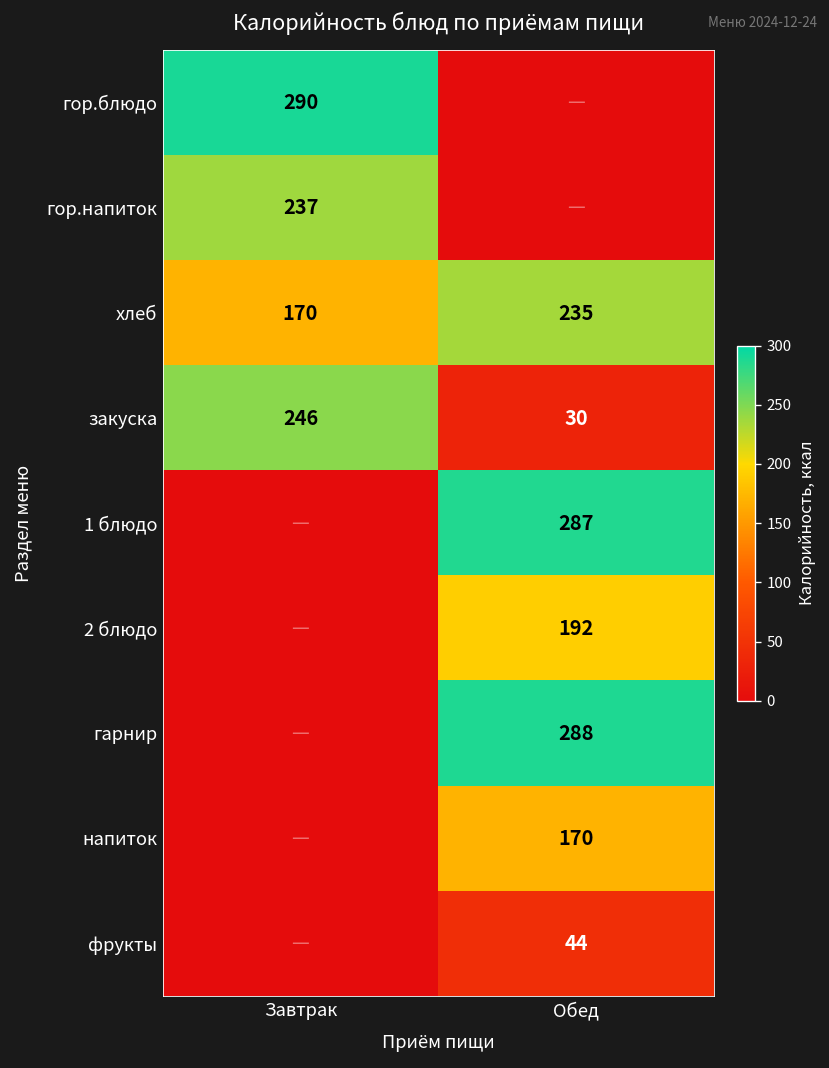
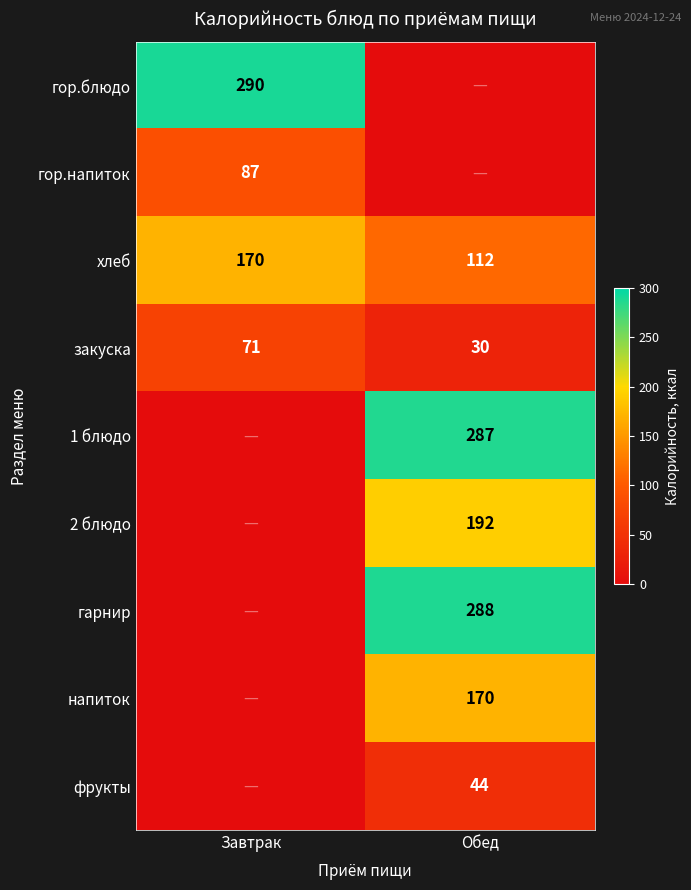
  {
    "гор.блюдо": {
      "Завтрак": 290
    },
    "гор.напиток": {
-     "Завтрак": 237
+     "Завтрак": 87
    },
    "хлеб": {
      "Завтрак": 170,
-     "Обед": 235
+     "Обед": 112
    },
    "закуска": {
-     "Завтрак": 246,
+     "Завтрак": 71,
      "Обед": 30
    },
    "1 блюдо": {
      "Обед": 287
    },
    "2 блюдо": {
      "Обед": 192
    },
    "гарнир": {
      "Обед": 288
    },
    "напиток": {
      "Обед": 170
    },
    "фрукты": {
      "Обед": 44
    }
  }
